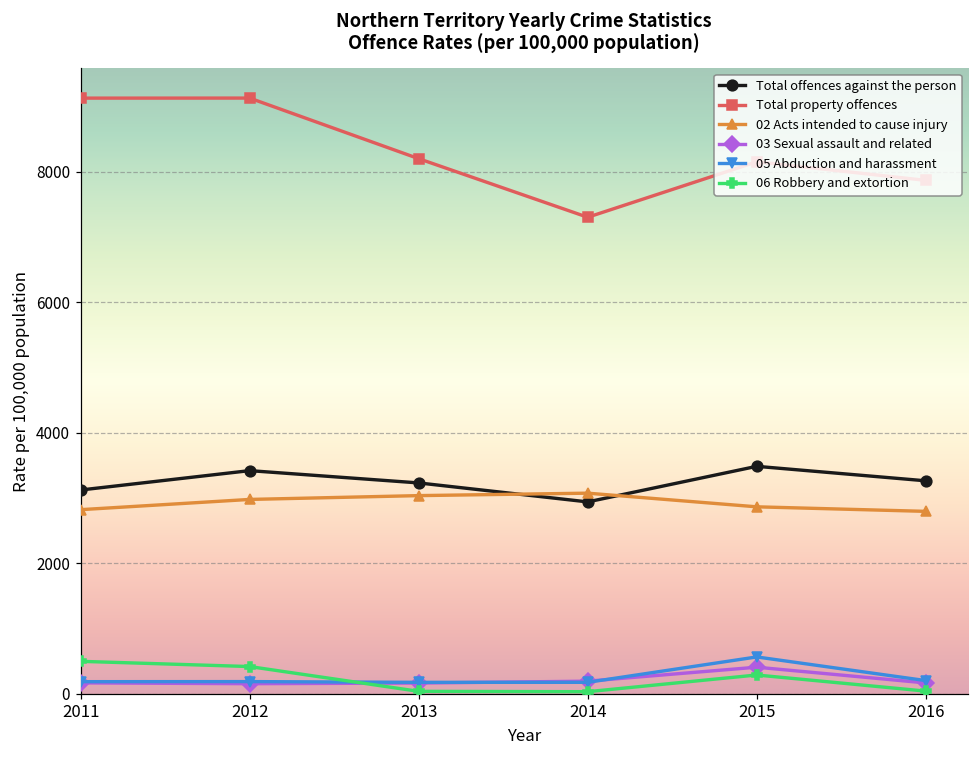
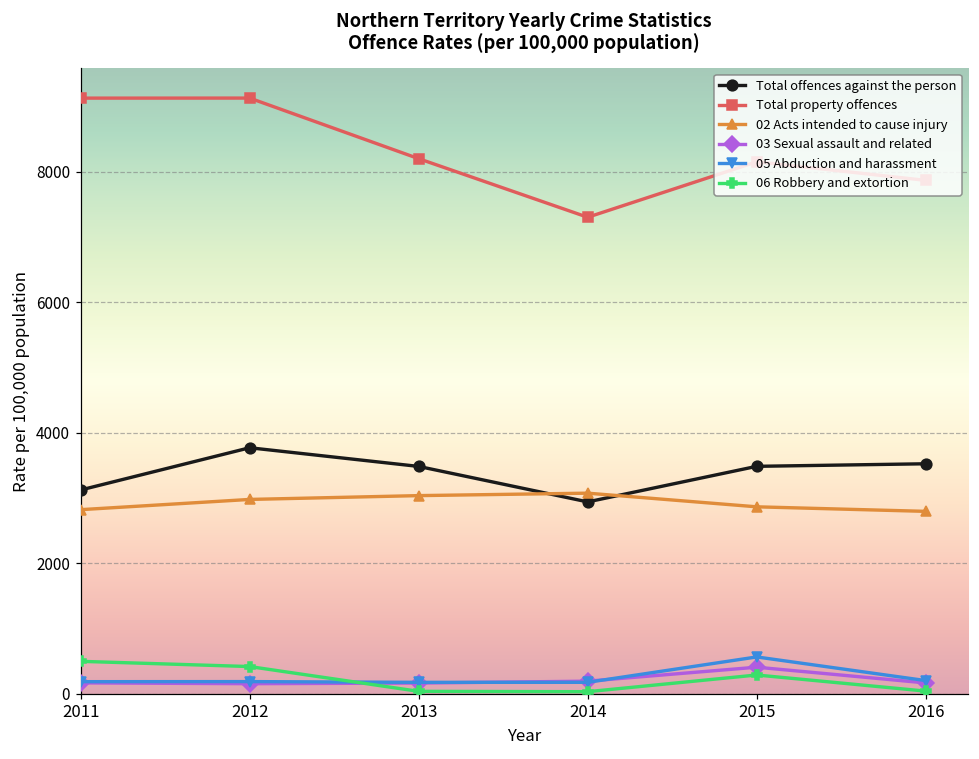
  {
    "Total offences against the person": {
      "2011": 3100,
-     "2012": 3400,
-     "2013": 3200,
+     "2012": 3800,
+     "2013": 3500,
      "2014": 2900,
      "2015": 3500,
-     "2016": 3300
+     "2016": 3500
    },
    "03 Sexual assault and related": {
      "2015": 400
    },
    "05 Abduction and harassment": {
      "2015": 600
    },
    "06 Robbery and extortion": {
      "2011": 500,
      "2012": 400,
      "2013": 0,
      "2014": 0,
      "2015": 300,
      "2016": 0
    }
  }
